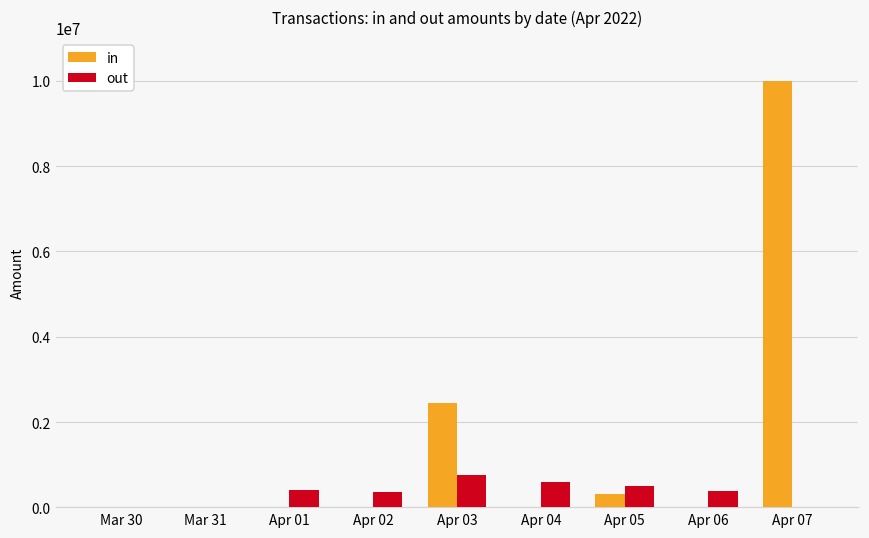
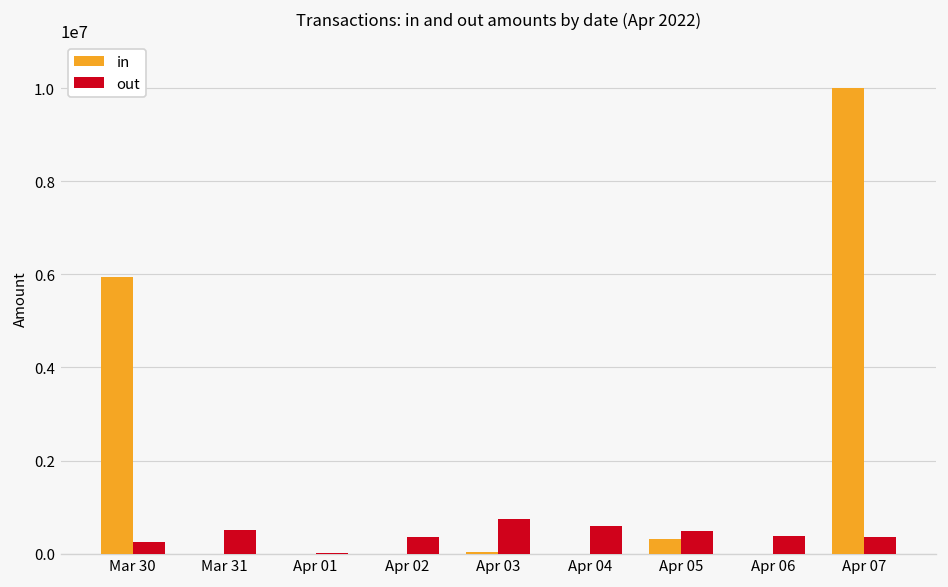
  {
    "in": {
-     "Mar 30": 0,
+     "Mar 30": 5900000,
      "Mar 31": 0,
      "Apr 01": 0,
      "Apr 02": 0,
-     "Apr 03": 2500000,
+     "Apr 03": 0,
      "Apr 04": 0,
      "Apr 05": 300000,
      "Apr 06": 0,
      "Apr 07": 10000000
    },
    "out": {
-     "Mar 30": 0,
-     "Mar 31": 0,
-     "Apr 01": 400000,
+     "Mar 30": 200000,
+     "Mar 31": 500000,
+     "Apr 01": 0,
      "Apr 02": 400000,
      "Apr 03": 700000,
      "Apr 04": 600000,
      "Apr 05": 500000,
      "Apr 06": 400000,
-     "Apr 07": 0
+     "Apr 07": 400000
    }
  }
